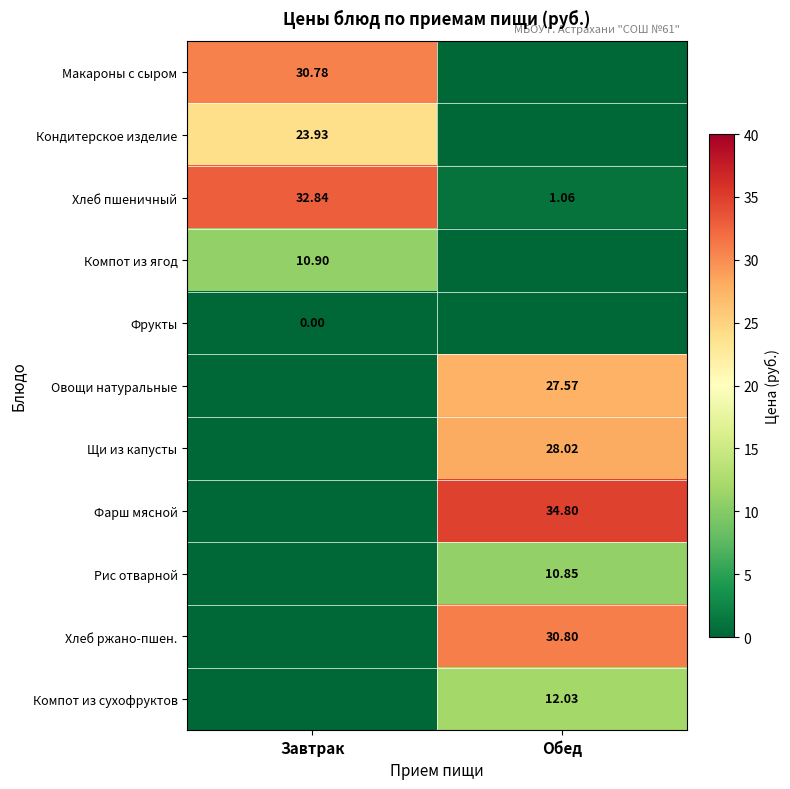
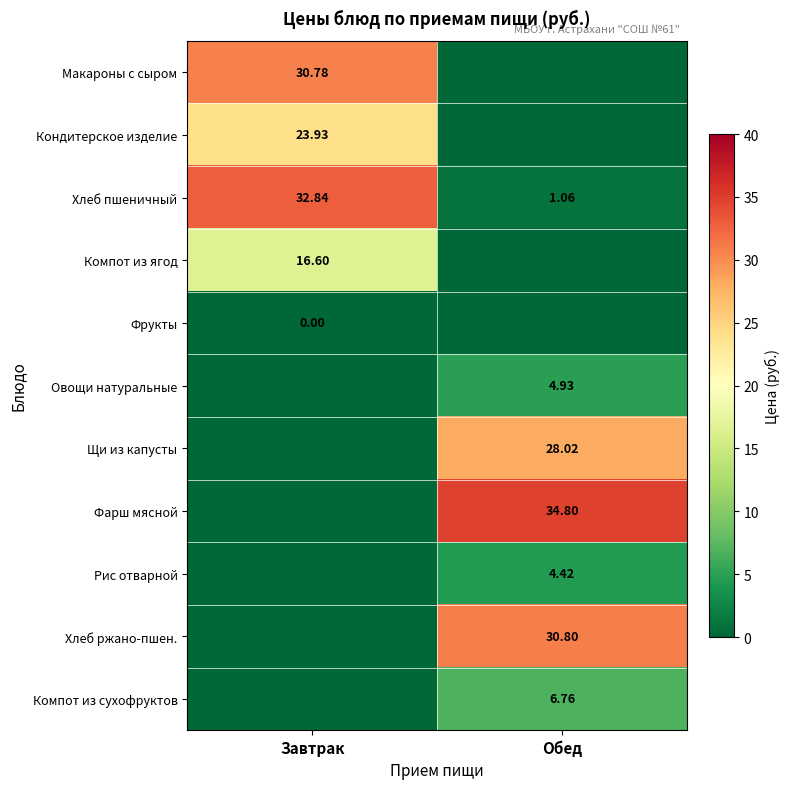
  {
    "Макароны с сыром": {
      "Завтрак": 30.78
    },
    "Кондитерское изделие": {
      "Завтрак": 23.93
    },
    "Хлеб пшеничный": {
      "Завтрак": 32.84,
      "Обед": 1.06
    },
    "Компот из ягод": {
-     "Завтрак": 10.90
+     "Завтрак": 16.60
    },
    "Фрукты": {
      "Завтрак": 0.00
    },
    "Овощи натуральные": {
-     "Обед": 27.57
+     "Обед": 4.93
    },
    "Щи из капусты": {
      "Обед": 28.02
    },
    "Фарш мясной": {
      "Обед": 34.80
    },
    "Рис отварной": {
-     "Обед": 10.85
+     "Обед": 4.42
    },
    "Хлеб ржано-пшен.": {
      "Обед": 30.80
    },
    "Компот из сухофруктов": {
-     "Обед": 12.03
+     "Обед": 6.76
    }
  }
